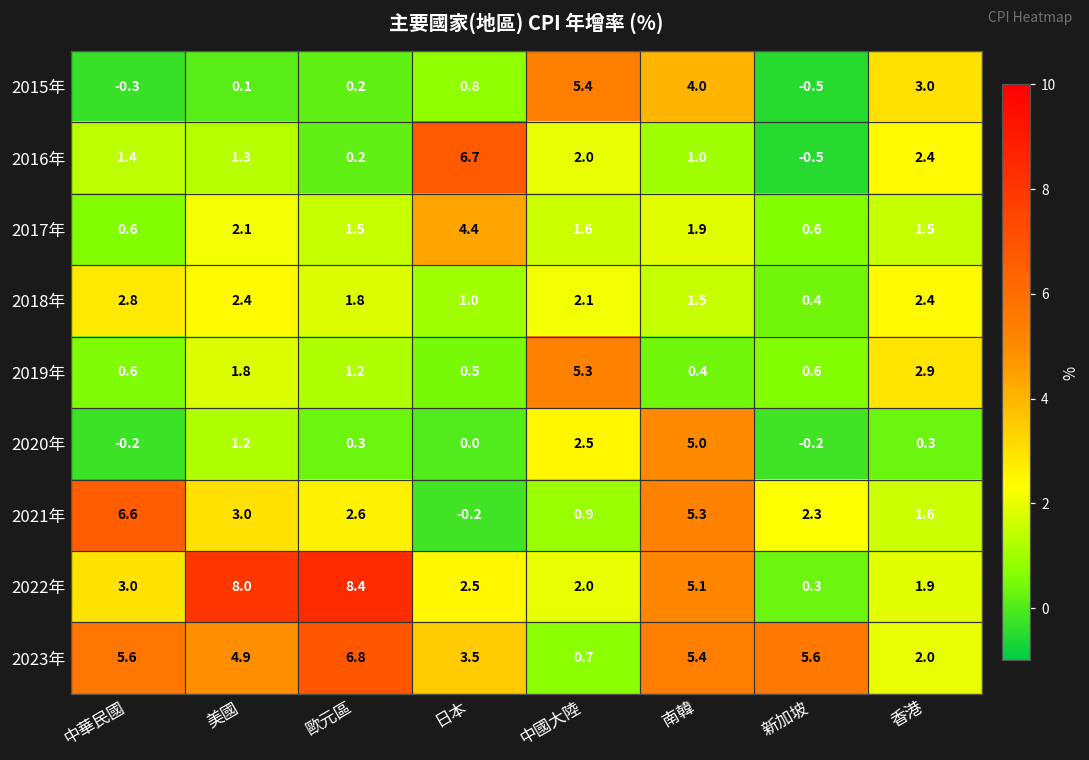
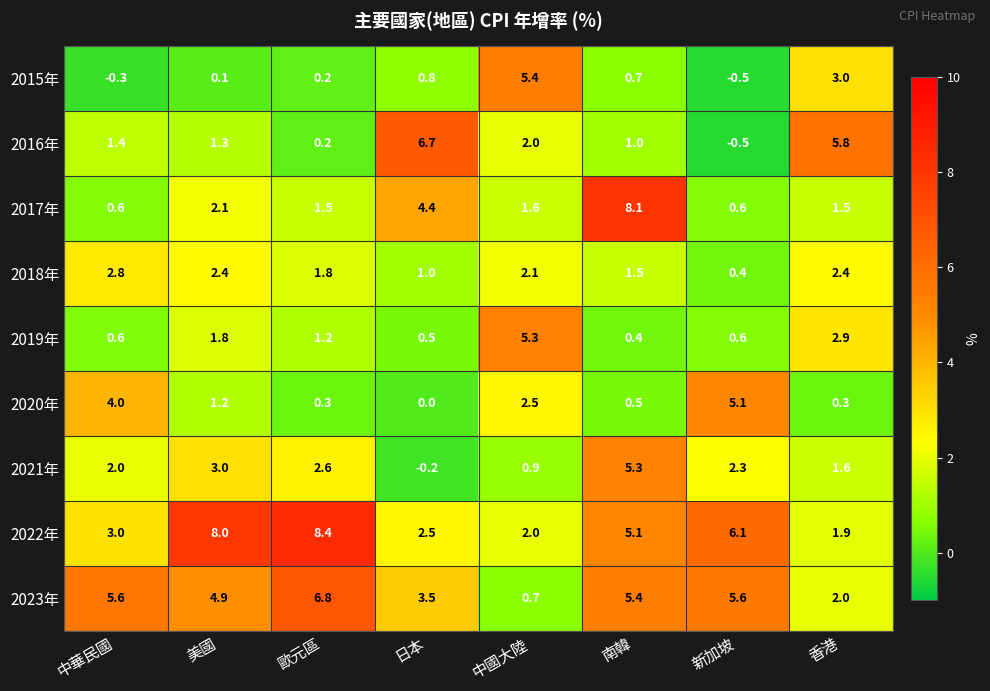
  {
    "2015年": {
      "中華民國": -0.3,
      "美國": 0.1,
      "歐元區": 0.2,
      "日本": 0.8,
      "中國大陸": 5.4,
-     "南韓": 4.0,
+     "南韓": 0.7,
      "新加坡": -0.5,
      "香港": 3.0
    },
    "2016年": {
      "中華民國": 1.4,
      "美國": 1.3,
      "歐元區": 0.2,
      "日本": 6.7,
      "中國大陸": 2.0,
      "南韓": 1.0,
      "新加坡": -0.5,
-     "香港": 2.4
+     "香港": 5.8
    },
    "2017年": {
      "中華民國": 0.6,
      "美國": 2.1,
      "歐元區": 1.5,
      "日本": 4.4,
      "中國大陸": 1.6,
-     "南韓": 1.9,
+     "南韓": 8.1,
      "新加坡": 0.6,
      "香港": 1.5
    },
    "2018年": {
      "中華民國": 2.8,
      "美國": 2.4,
      "歐元區": 1.8,
      "日本": 1.0,
      "中國大陸": 2.1,
      "南韓": 1.5,
      "新加坡": 0.4,
      "香港": 2.4
    },
    "2019年": {
      "中華民國": 0.6,
      "美國": 1.8,
      "歐元區": 1.2,
      "日本": 0.5,
      "中國大陸": 5.3,
      "南韓": 0.4,
      "新加坡": 0.6,
      "香港": 2.9
    },
    "2020年": {
-     "中華民國": -0.2,
+     "中華民國": 4.0,
      "美國": 1.2,
      "歐元區": 0.3,
      "日本": 0.0,
      "中國大陸": 2.5,
-     "南韓": 5.0,
-     "新加坡": -0.2,
+     "南韓": 0.5,
+     "新加坡": 5.1,
      "香港": 0.3
    },
    "2021年": {
-     "中華民國": 6.6,
+     "中華民國": 2.0,
      "美國": 3.0,
      "歐元區": 2.6,
      "日本": -0.2,
      "中國大陸": 0.9,
      "南韓": 5.3,
      "新加坡": 2.3,
      "香港": 1.6
    },
    "2022年": {
      "中華民國": 3.0,
      "美國": 8.0,
      "歐元區": 8.4,
      "日本": 2.5,
      "中國大陸": 2.0,
      "南韓": 5.1,
-     "新加坡": 0.3,
+     "新加坡": 6.1,
      "香港": 1.9
    },
    "2023年": {
      "中華民國": 5.6,
      "美國": 4.9,
      "歐元區": 6.8,
      "日本": 3.5,
      "中國大陸": 0.7,
      "南韓": 5.4,
      "新加坡": 5.6,
      "香港": 2.0
    }
  }
